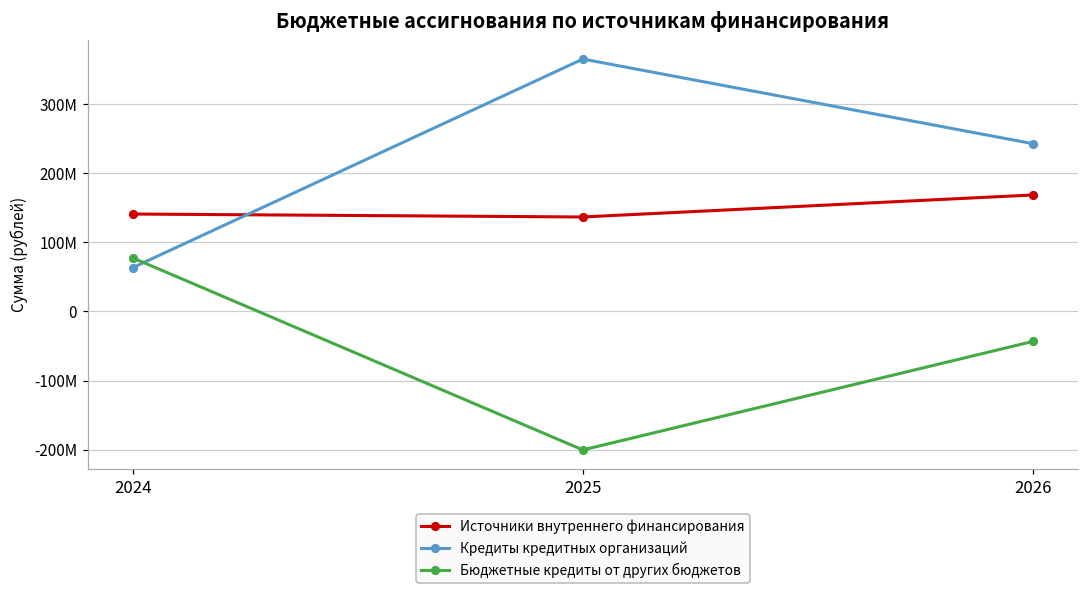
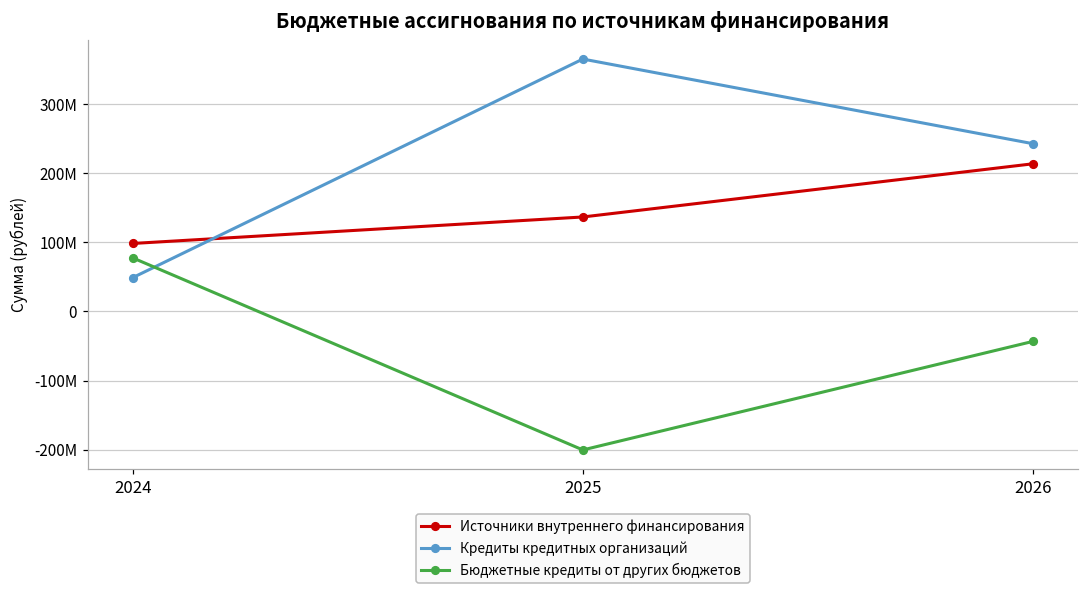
  {
    "Источники внутреннего финансирования": {
-     "2024": 140000000,
+     "2024": 100000000,
      "2025": 140000000,
-     "2026": 170000000
+     "2026": 210000000
    },
    "Кредиты кредитных организаций": {
-     "2024": 60000000,
+     "2024": 50000000,
      "2025": 370000000,
      "2026": 240000000
    },
    "Бюджетные кредиты от других бюджетов": {
      "2024": 80000000,
      "2025": -200000000,
      "2026": -40000000
    }
  }
